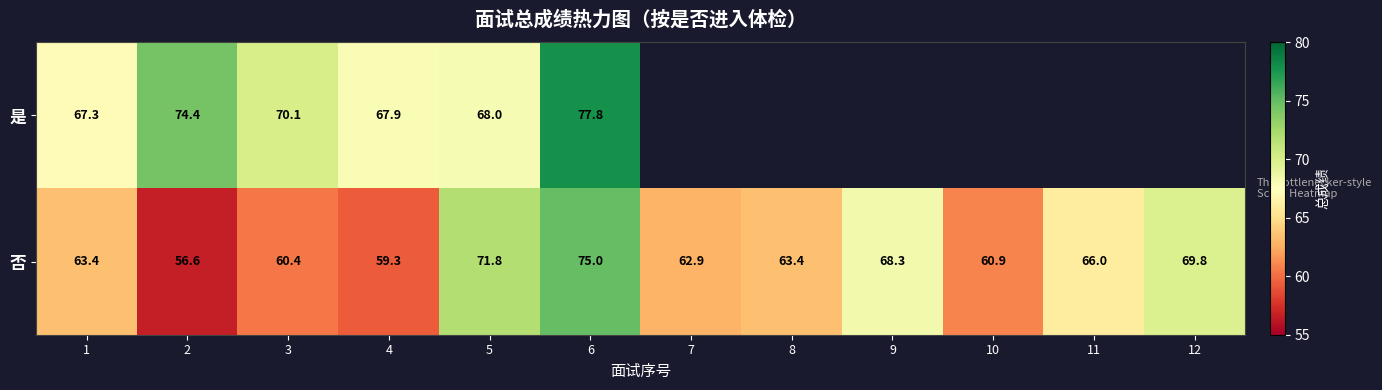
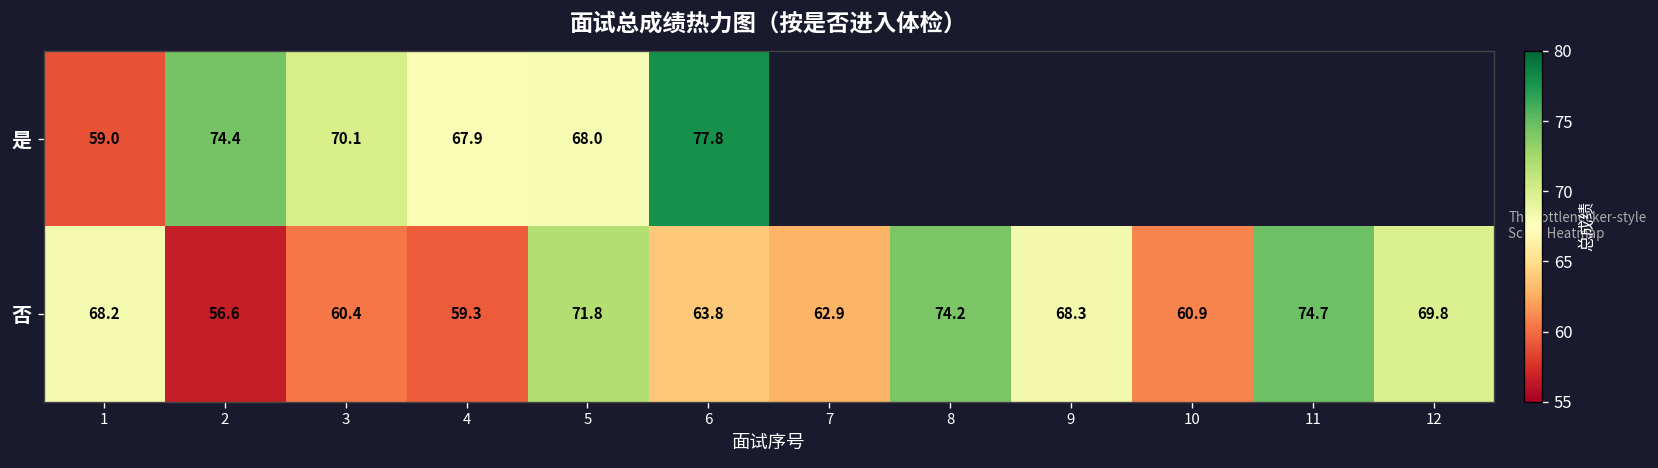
  {
    "是": {
-     "1": 67.3,
+     "1": 59.0,
      "2": 74.4,
      "3": 70.1,
      "4": 67.9,
      "5": 68.0,
      "6": 77.8
    },
    "否": {
-     "1": 63.4,
+     "1": 68.2,
      "2": 56.6,
      "3": 60.4,
      "4": 59.3,
      "5": 71.8,
-     "6": 75.0,
+     "6": 63.8,
      "7": 62.9,
-     "8": 63.4,
+     "8": 74.2,
      "9": 68.3,
      "10": 60.9,
-     "11": 66.0,
+     "11": 74.7,
      "12": 69.8
    }
  }
